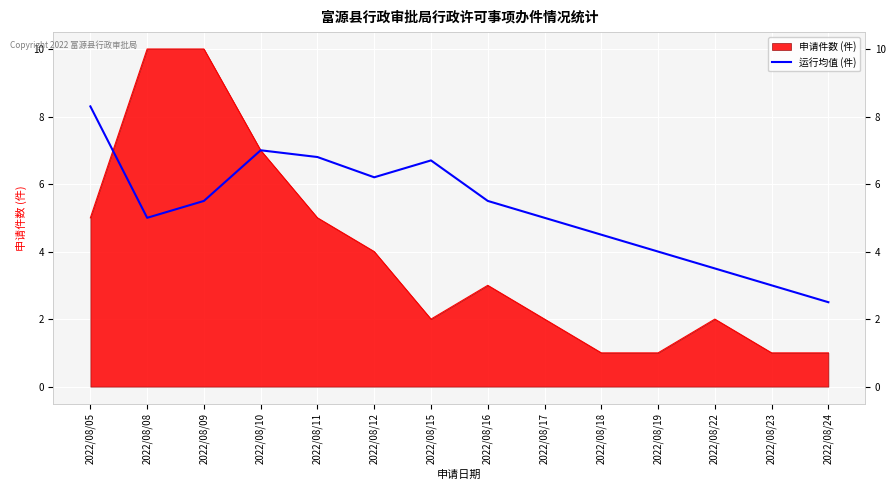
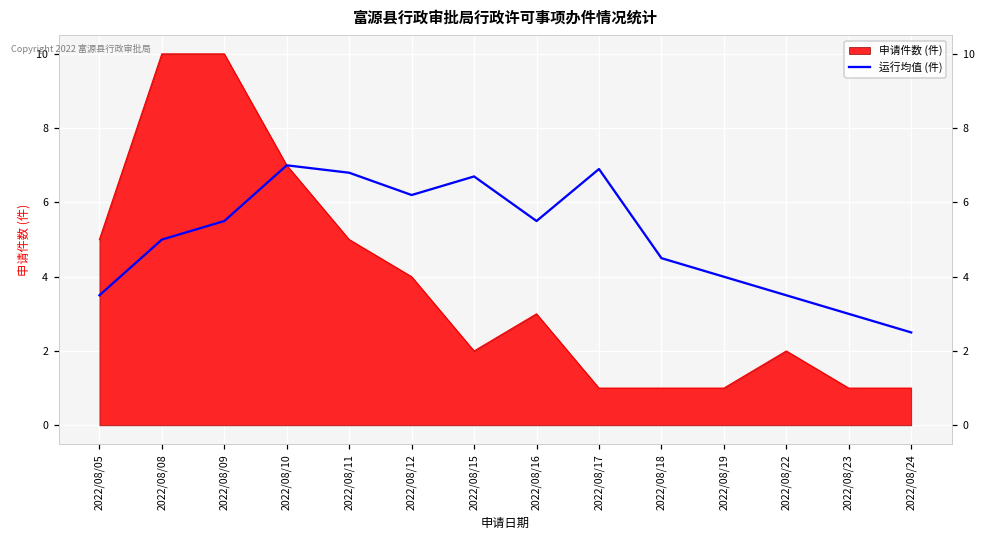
  {
    "申请件数 (件)": {
      "2022/08/05": 5,
      "2022/08/08": 10,
      "2022/08/09": 10,
      "2022/08/11": 5,
      "2022/08/12": 4,
      "2022/08/15": 2,
      "2022/08/16": 3,
-     "2022/08/17": 2,
+     "2022/08/17": 1,
      "2022/08/18": 1,
      "2022/08/19": 1,
      "2022/08/22": 2,
      "2022/08/23": 1,
      "2022/08/24": 1
    },
    "运行均值 (件)": {
-     "2022/08/05": 8.3,
+     "2022/08/05": 3.5,
      "2022/08/08": 5.0,
      "2022/08/09": 5.5,
      "2022/08/11": 6.8,
      "2022/08/12": 6.2,
      "2022/08/15": 6.7,
      "2022/08/16": 5.5,
-     "2022/08/17": 5.0,
+     "2022/08/17": 6.9,
      "2022/08/18": 4.5,
      "2022/08/19": 4.0,
      "2022/08/22": 3.5,
      "2022/08/23": 3.0,
      "2022/08/24": 2.5
    }
  }
